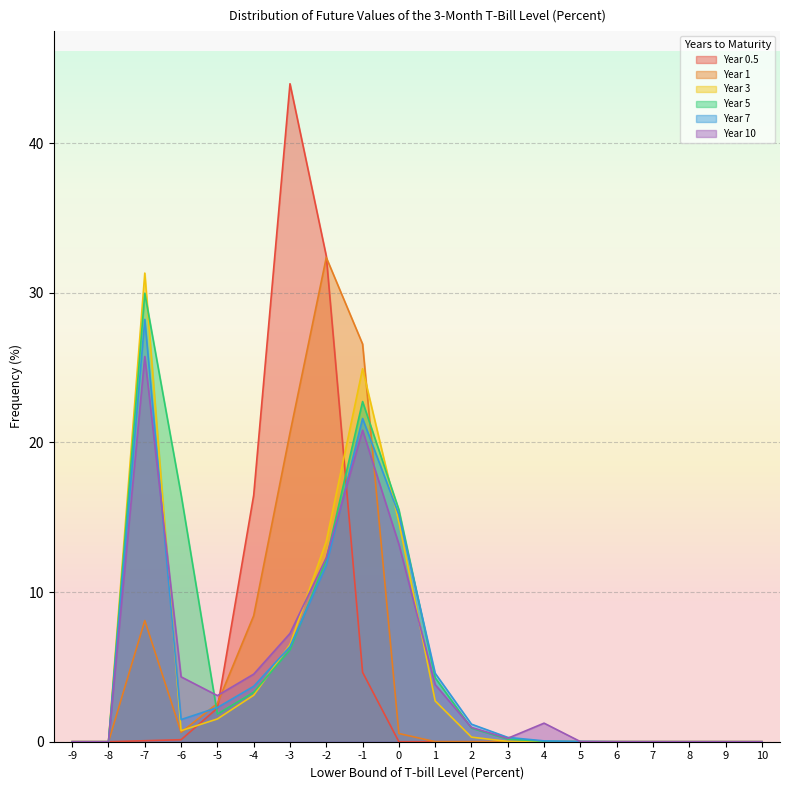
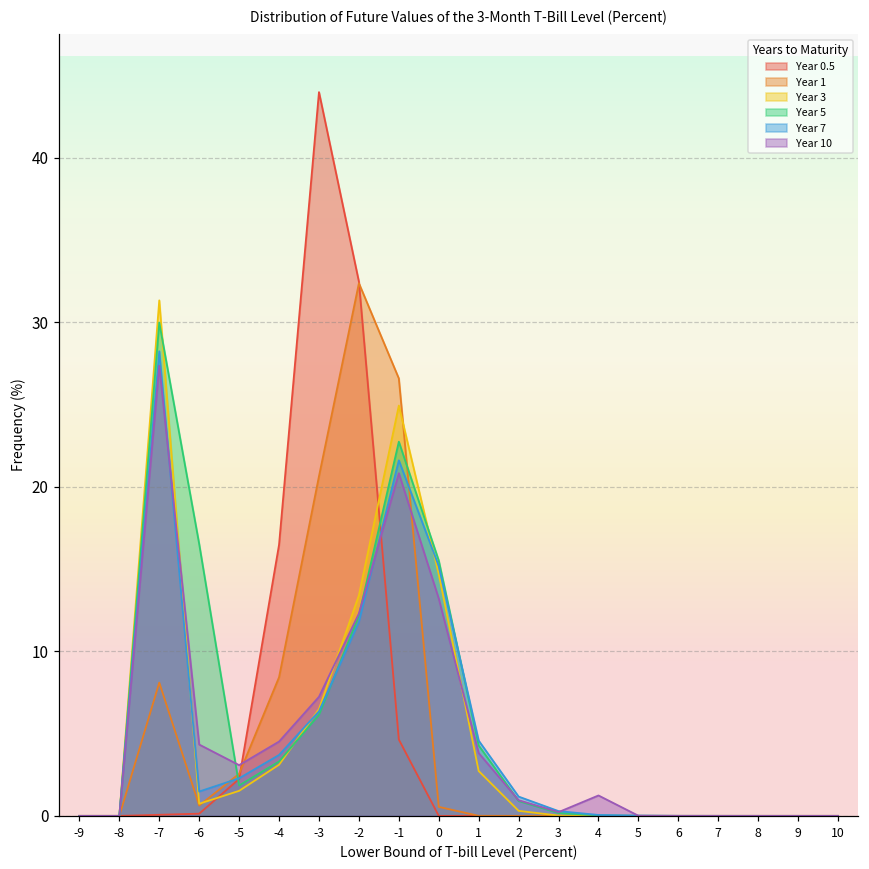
  {
    "Year 5": {
      "-7": 30.0,
      "-6": 16.5,
      "-5": 1.8,
      "-4": 3.3,
      "-3": 6.1,
      "-1": 22.7,
      "0": 15.5,
      "1": 4.3
    },
    "Year 7": {
      "-7": 28.2,
      "-6": 1.5,
      "-4": 3.7,
      "-2": 11.8,
      "-1": 21.6,
      "0": 15.2,
      "1": 4.6,
      "2": 1.2
    },
    "Year 10": {
-     "-7": 25.7,
+     "-7": 27.4,
      "-6": 4.3,
      "-5": 3.1,
      "-4": 4.5,
      "-3": 7.2,
      "-1": 20.8,
      "0": 13.2,
      "1": 3.8,
      "4": 1.2
    }
  }
